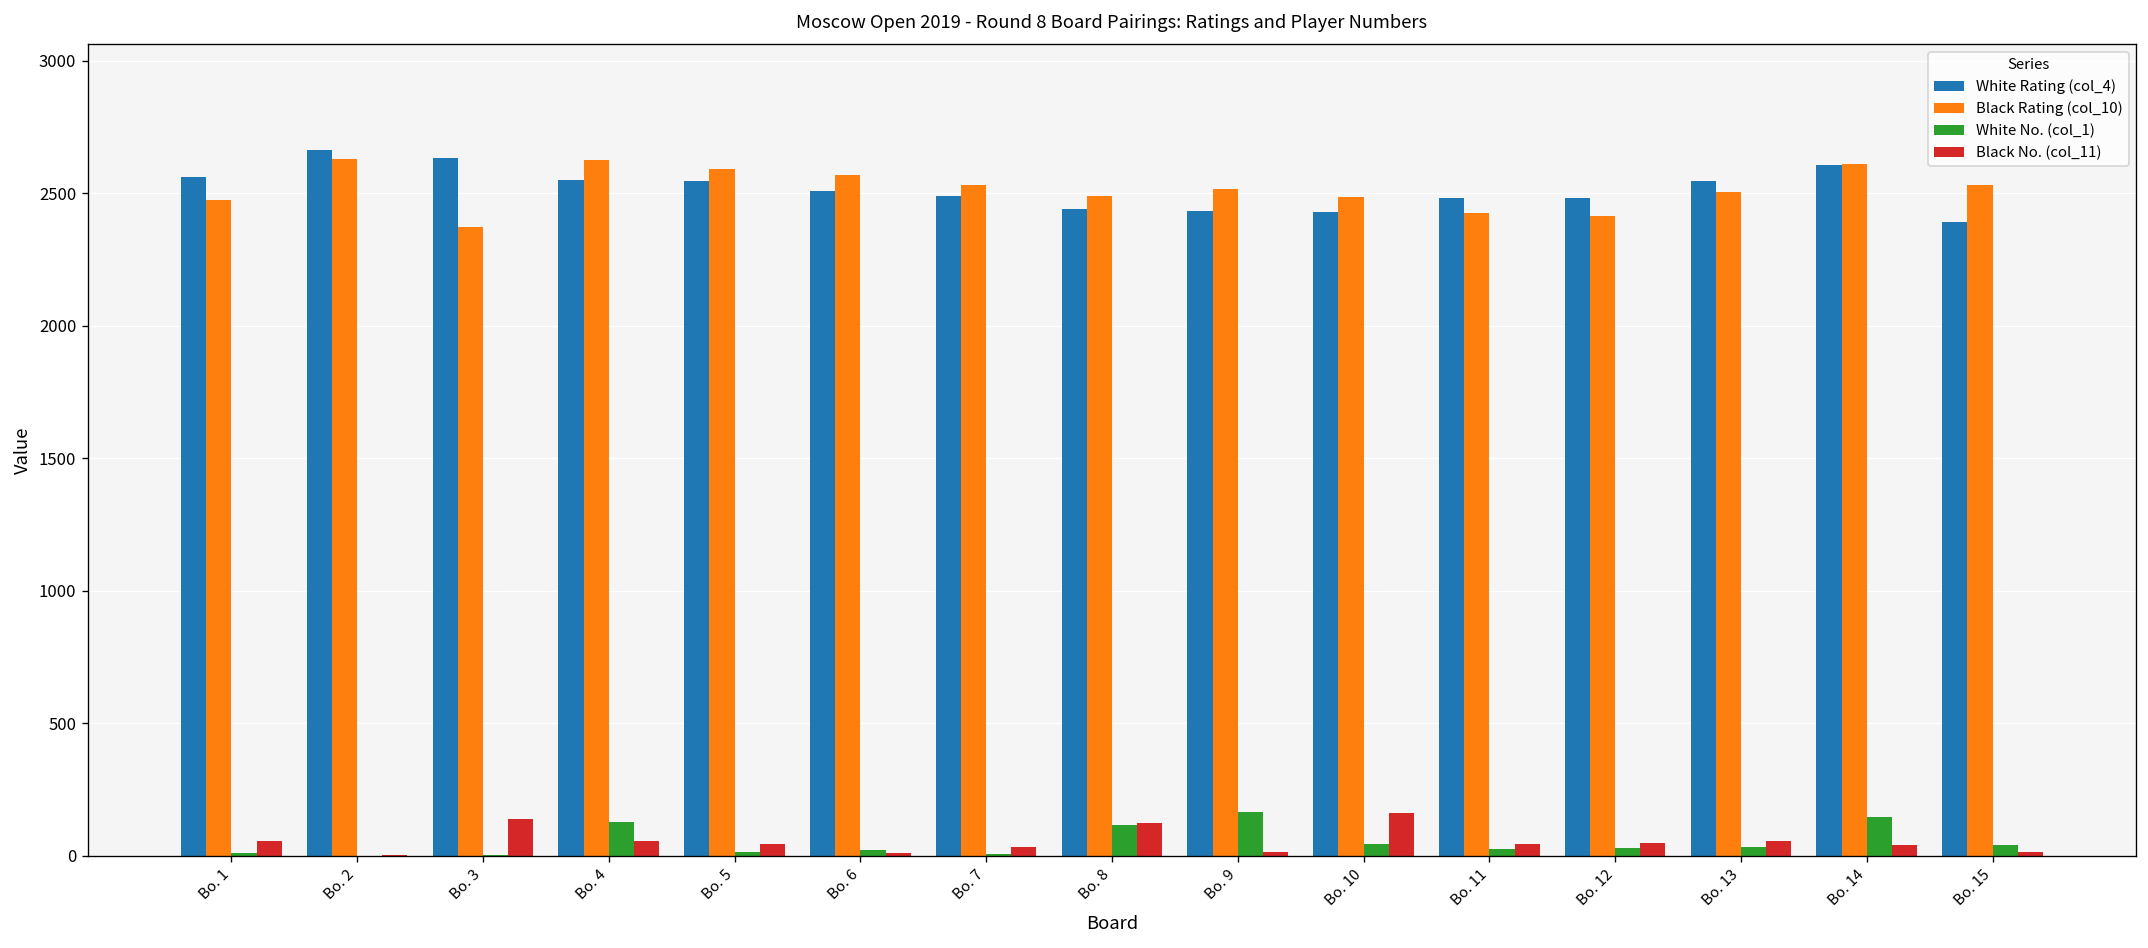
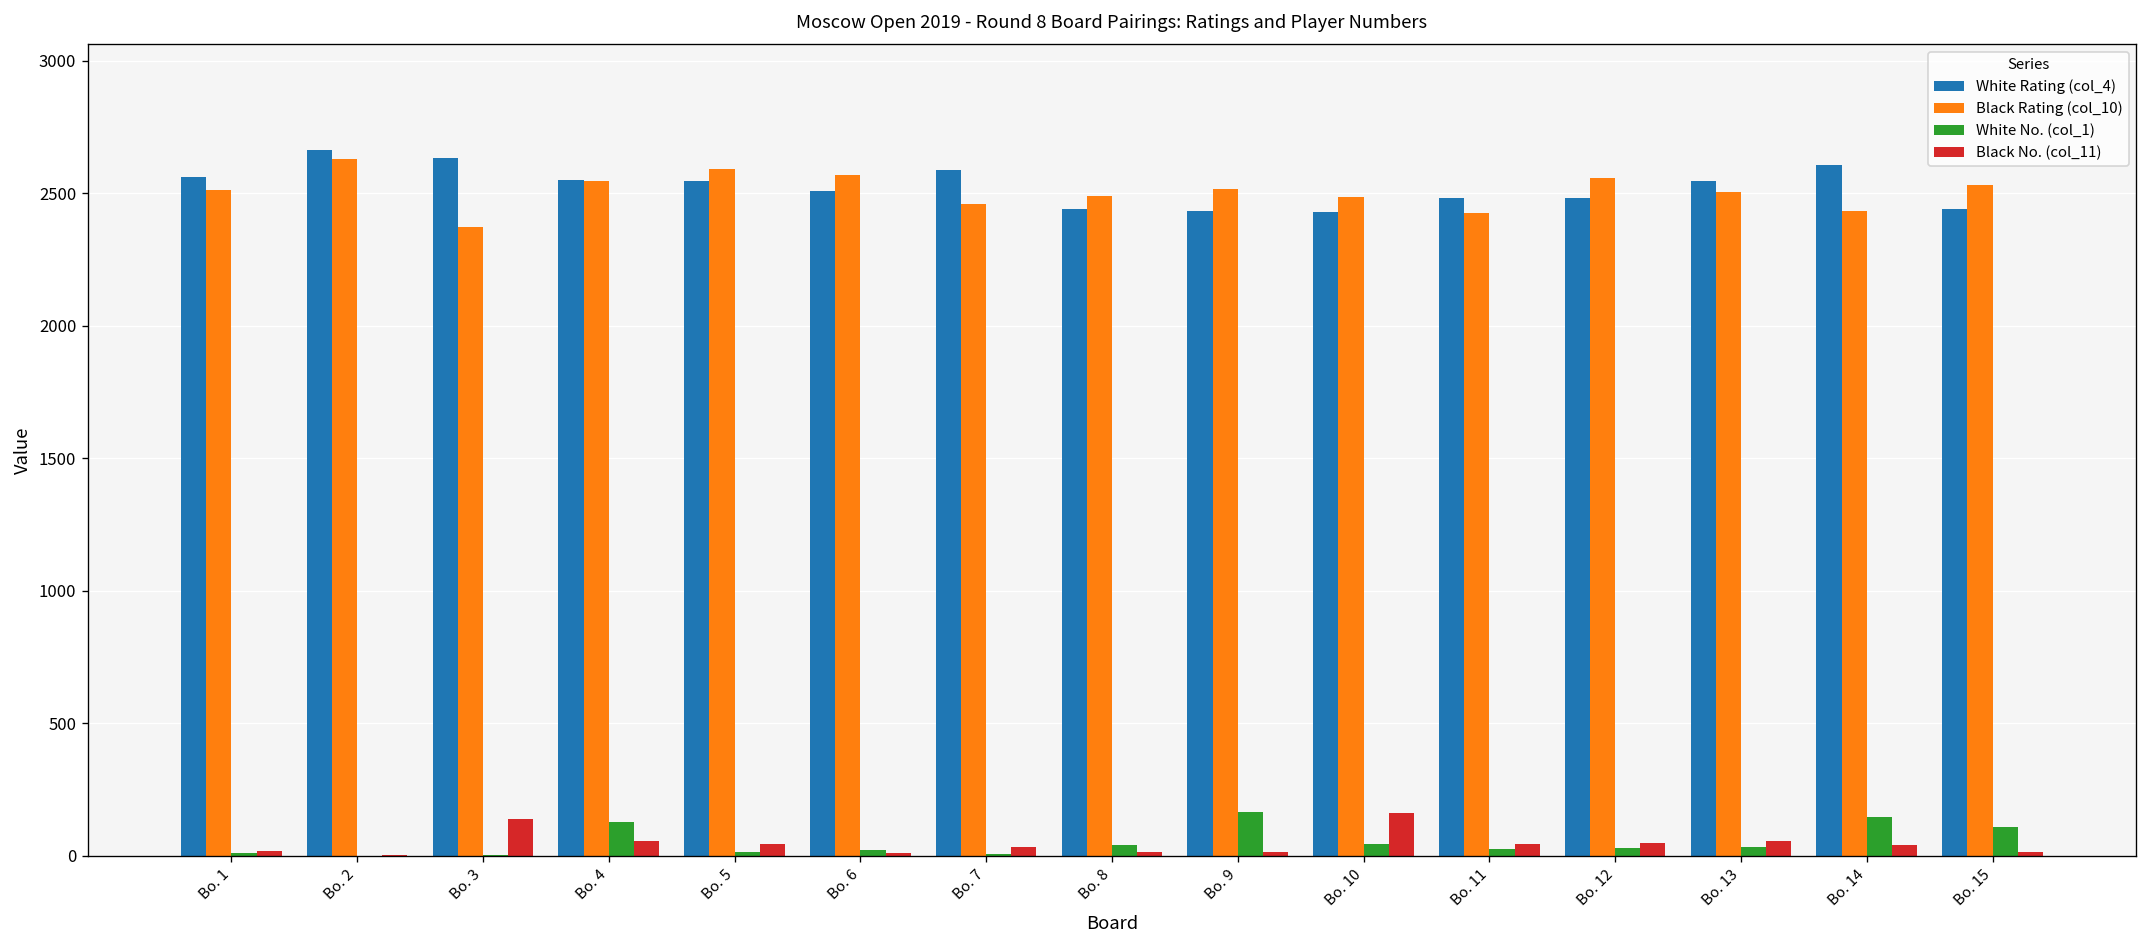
  {
    "White Rating (col_4)": {
      "Bo. 1": 2560,
      "Bo. 2": 2660,
      "Bo. 3": 2630,
      "Bo. 4": 2550,
      "Bo. 5": 2550,
      "Bo. 6": 2510,
-     "Bo. 7": 2490,
+     "Bo. 7": 2590,
      "Bo. 8": 2440,
      "Bo. 9": 2430,
      "Bo. 10": 2430,
      "Bo. 11": 2480,
      "Bo. 12": 2480,
      "Bo. 13": 2550,
      "Bo. 14": 2610,
-     "Bo. 15": 2390
+     "Bo. 15": 2440
    },
    "Black Rating (col_10)": {
-     "Bo. 1": 2470,
+     "Bo. 1": 2510,
      "Bo. 2": 2630,
      "Bo. 3": 2370,
-     "Bo. 4": 2630,
+     "Bo. 4": 2550,
      "Bo. 5": 2590,
      "Bo. 6": 2570,
-     "Bo. 7": 2530,
+     "Bo. 7": 2460,
      "Bo. 8": 2490,
      "Bo. 9": 2520,
      "Bo. 10": 2490,
      "Bo. 11": 2430,
-     "Bo. 12": 2420,
+     "Bo. 12": 2560,
      "Bo. 13": 2510,
-     "Bo. 14": 2610,
+     "Bo. 14": 2430,
      "Bo. 15": 2530
    },
    "White No. (col_1)": {
      "Bo. 4": 130,
      "Bo. 5": 10,
      "Bo. 6": 20,
-     "Bo. 8": 120,
+     "Bo. 8": 40,
      "Bo. 9": 170,
      "Bo. 10": 40,
      "Bo. 11": 30,
      "Bo. 12": 30,
      "Bo. 13": 40,
      "Bo. 14": 150,
-     "Bo. 15": 40
+     "Bo. 15": 110
    },
    "Black No. (col_11)": {
-     "Bo. 1": 60,
+     "Bo. 1": 20,
      "Bo. 3": 140,
      "Bo. 4": 60,
      "Bo. 5": 50,
      "Bo. 7": 30,
-     "Bo. 8": 120,
+     "Bo. 8": 10,
      "Bo. 9": 20,
      "Bo. 10": 160,
      "Bo. 11": 40,
      "Bo. 12": 50,
      "Bo. 13": 50,
      "Bo. 14": 40,
      "Bo. 15": 20
    }
  }
